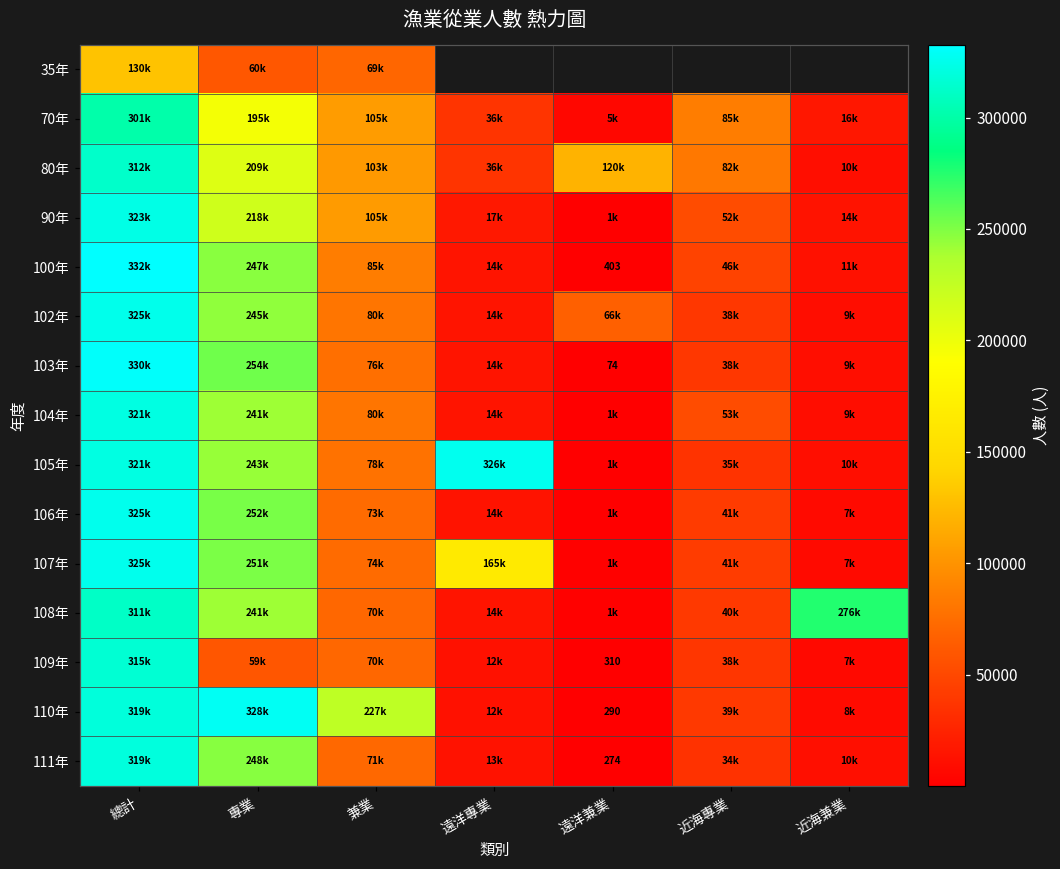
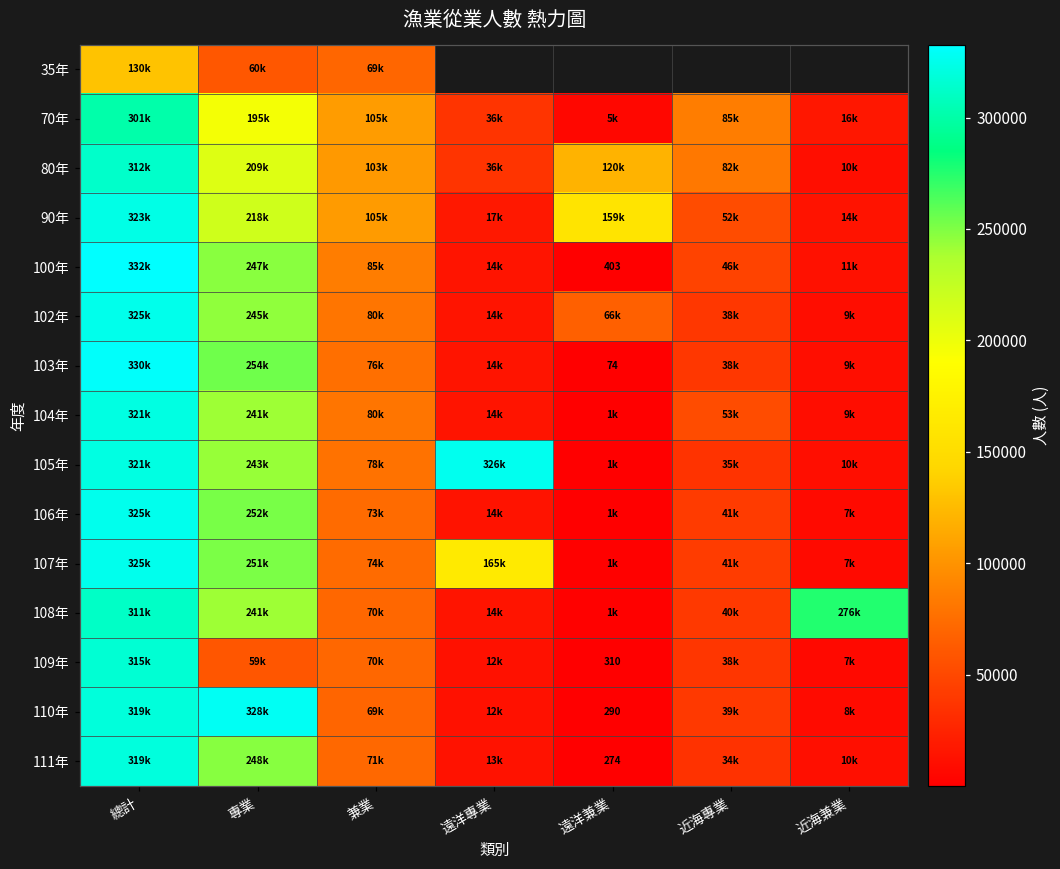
  {
    "35年": {
      "總計": "130k",
      "專業": "60k",
      "兼業": "69k"
    },
    "70年": {
      "總計": "301k",
      "專業": "195k",
      "兼業": "105k",
      "遠洋專業": "36k",
      "遠洋兼業": "5k",
      "近海專業": "85k",
      "近海兼業": "16k"
    },
    "80年": {
      "總計": "312k",
      "專業": "209k",
      "兼業": "103k",
      "遠洋專業": "36k",
      "遠洋兼業": "120k",
      "近海專業": "82k",
      "近海兼業": "10k"
    },
    "90年": {
      "總計": "323k",
      "專業": "218k",
      "兼業": "105k",
      "遠洋專業": "17k",
-     "遠洋兼業": "1k",
+     "遠洋兼業": "159k",
      "近海專業": "52k",
      "近海兼業": "14k"
    },
    "100年": {
      "總計": "332k",
      "專業": "247k",
      "兼業": "85k",
      "遠洋專業": "14k",
      "遠洋兼業": "403",
      "近海專業": "46k",
      "近海兼業": "11k"
    },
    "102年": {
      "總計": "325k",
      "專業": "245k",
      "兼業": "80k",
      "遠洋專業": "14k",
      "遠洋兼業": "66k",
      "近海專業": "38k",
      "近海兼業": "9k"
    },
    "103年": {
      "總計": "330k",
      "專業": "254k",
      "兼業": "76k",
      "遠洋專業": "14k",
      "遠洋兼業": "74",
      "近海專業": "38k",
      "近海兼業": "9k"
    },
    "104年": {
      "總計": "321k",
      "專業": "241k",
      "兼業": "80k",
      "遠洋專業": "14k",
      "遠洋兼業": "1k",
      "近海專業": "53k",
      "近海兼業": "9k"
    },
    "105年": {
      "總計": "321k",
      "專業": "243k",
      "兼業": "78k",
      "遠洋專業": "326k",
      "遠洋兼業": "1k",
      "近海專業": "35k",
      "近海兼業": "10k"
    },
    "106年": {
      "總計": "325k",
      "專業": "252k",
      "兼業": "73k",
      "遠洋專業": "14k",
      "遠洋兼業": "1k",
      "近海專業": "41k",
      "近海兼業": "7k"
    },
    "107年": {
      "總計": "325k",
      "專業": "251k",
      "兼業": "74k",
      "遠洋專業": "165k",
      "遠洋兼業": "1k",
      "近海專業": "41k",
      "近海兼業": "7k"
    },
    "108年": {
      "總計": "311k",
      "專業": "241k",
      "兼業": "70k",
      "遠洋專業": "14k",
      "遠洋兼業": "1k",
      "近海專業": "40k",
      "近海兼業": "276k"
    },
    "109年": {
      "總計": "315k",
      "專業": "59k",
      "兼業": "70k",
      "遠洋專業": "12k",
      "遠洋兼業": "310",
      "近海專業": "38k",
      "近海兼業": "7k"
    },
    "110年": {
      "總計": "319k",
      "專業": "328k",
-     "兼業": "227k",
+     "兼業": "69k",
      "遠洋專業": "12k",
      "遠洋兼業": "290",
      "近海專業": "39k",
      "近海兼業": "8k"
    },
    "111年": {
      "總計": "319k",
      "專業": "248k",
      "兼業": "71k",
      "遠洋專業": "13k",
      "遠洋兼業": "274",
      "近海專業": "34k",
      "近海兼業": "10k"
    }
  }
